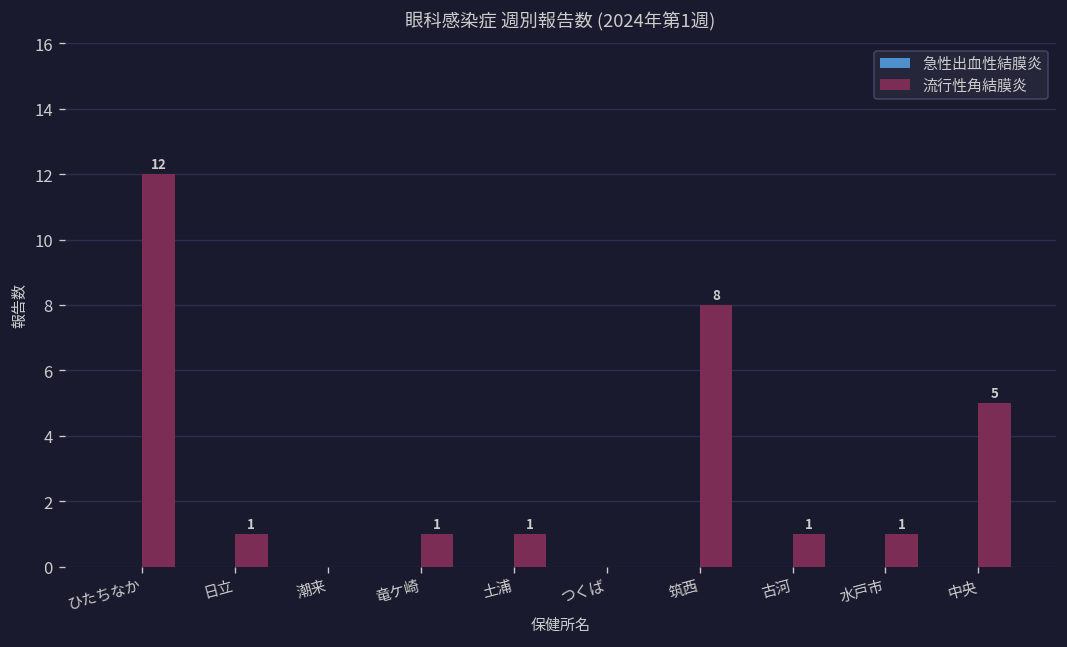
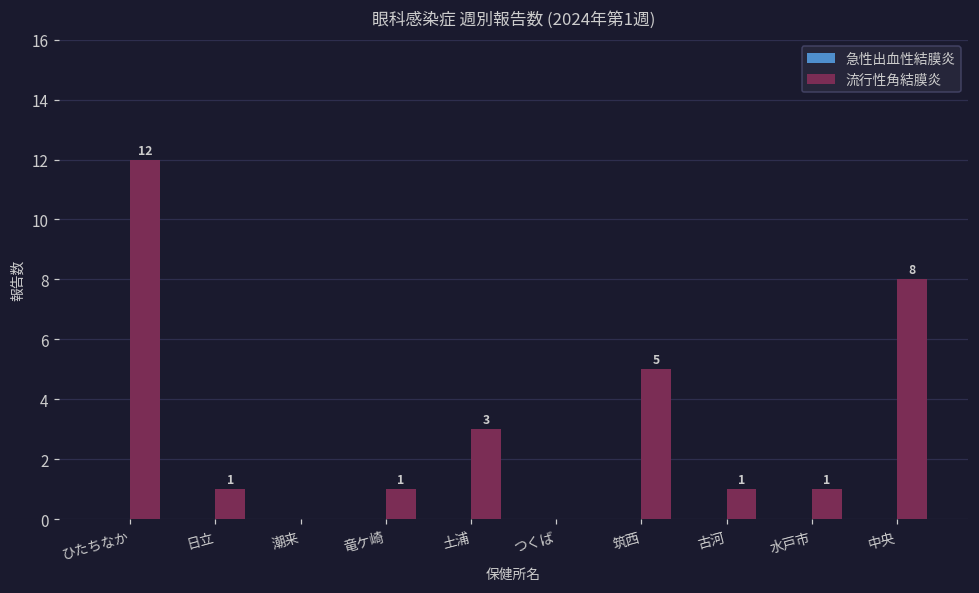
  {
    "急性出血性結膜炎": {
      "ひたちなか": 0.0,
      "日立": 0.0,
      "潮来": 0.0,
      "竜ケ崎": 0.0,
      "土浦": 0.0,
      "つくば": 0.0,
      "筑西": 0.0,
      "古河": 0.0,
      "水戸市": 0.0,
      "中央": 0.0
    },
    "流行性角結膜炎": {
      "ひたちなか": 12,
      "日立": 1,
      "竜ケ崎": 1,
-     "土浦": 1,
-     "筑西": 8,
+     "土浦": 3,
+     "筑西": 5,
      "古河": 1,
      "水戸市": 1,
-     "中央": 5
+     "中央": 8
    }
  }
